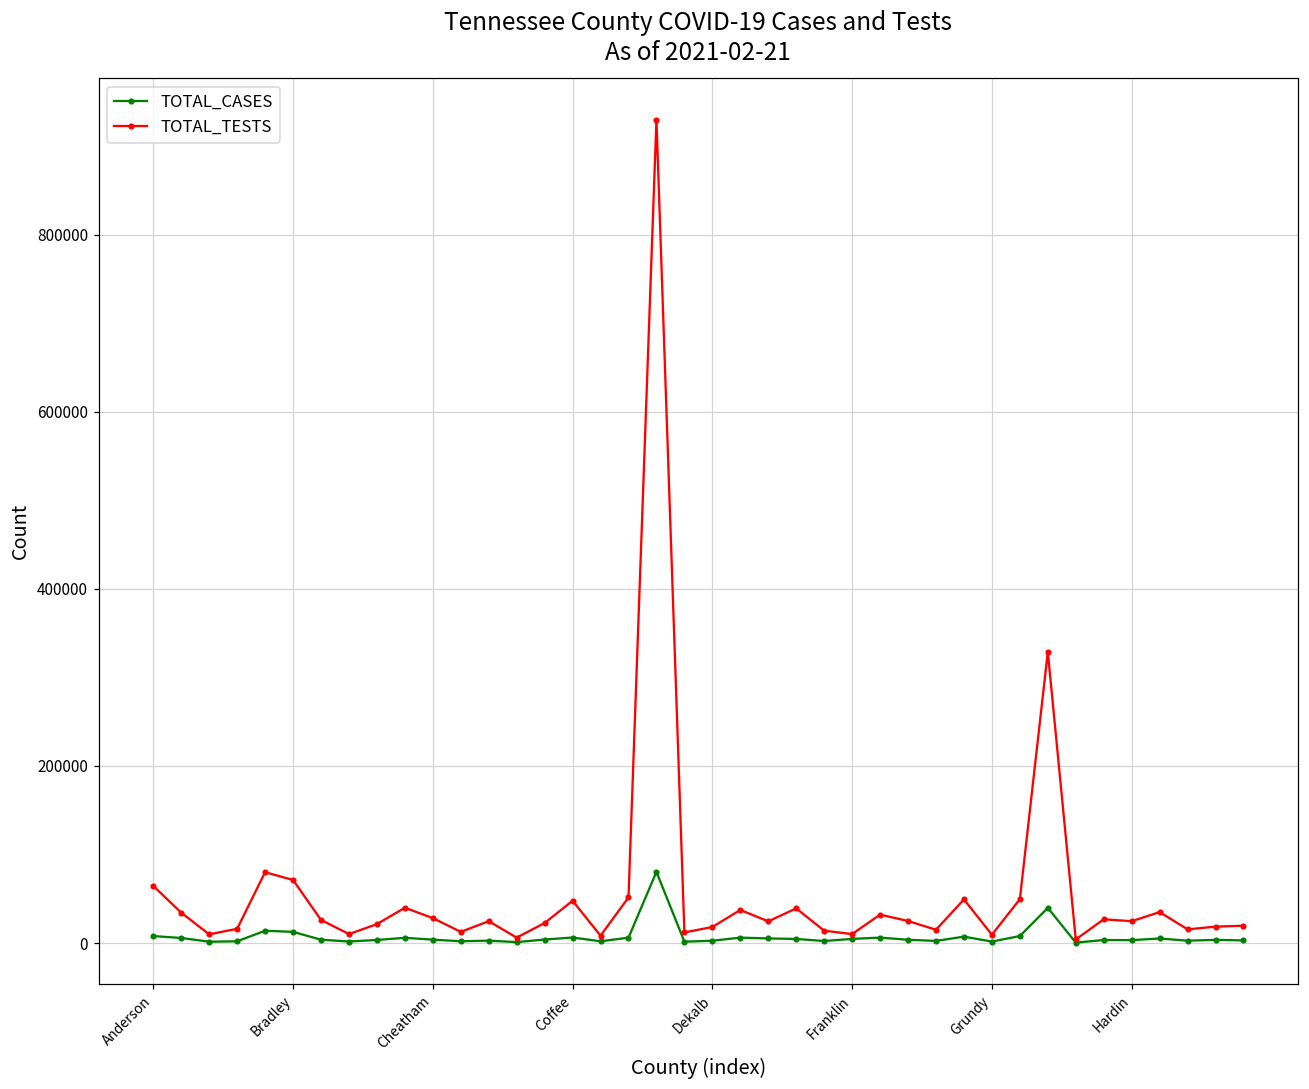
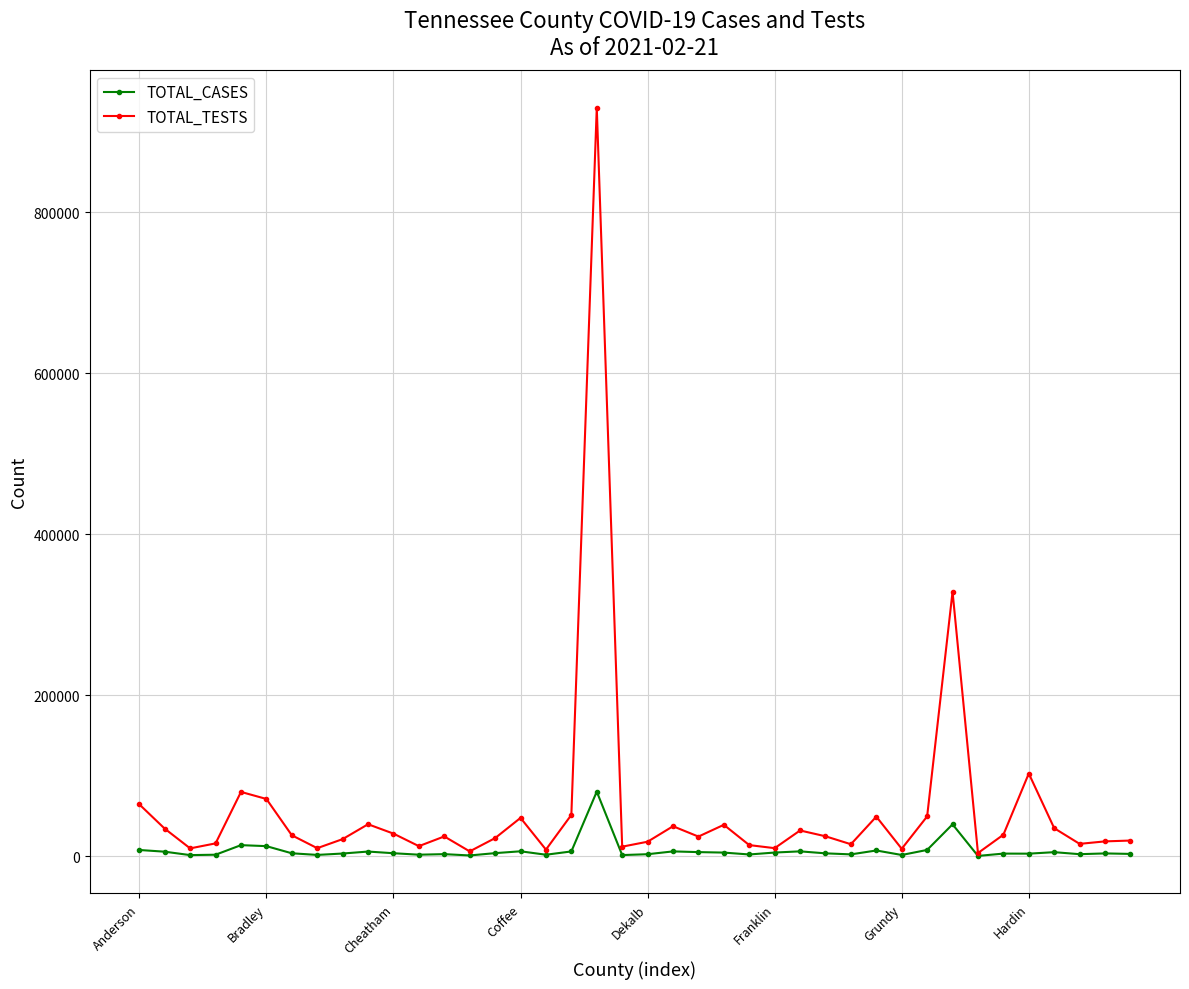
  {
    "TOTAL_CASES": {
      "Anderson": 10000,
      "Bradley": 10000,
      "Cheatham": 0,
      "Coffee": 10000,
      "Dekalb": 0,
      "Franklin": 0,
      "Grundy": 0,
      "Hardin": 0
    },
    "TOTAL_TESTS": {
      "Anderson": 60000,
      "Bradley": 70000,
      "Cheatham": 30000,
      "Coffee": 50000,
      "Dekalb": 20000,
      "Franklin": 10000,
      "Grundy": 10000,
-     "Hardin": 20000
+     "Hardin": 100000
    }
  }
